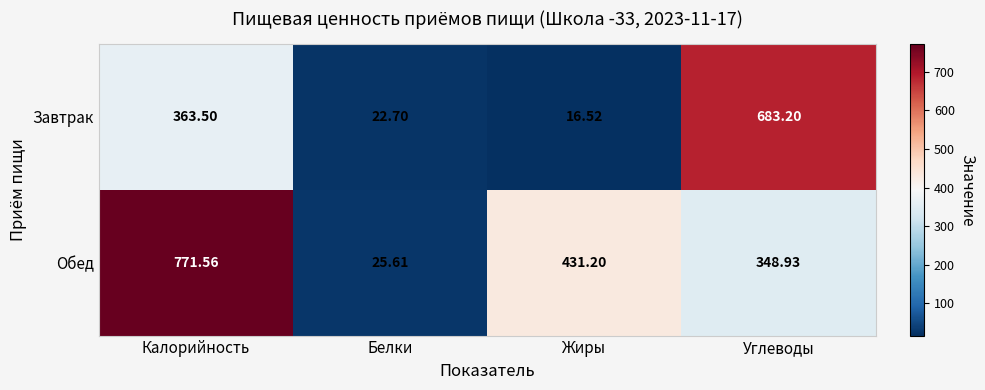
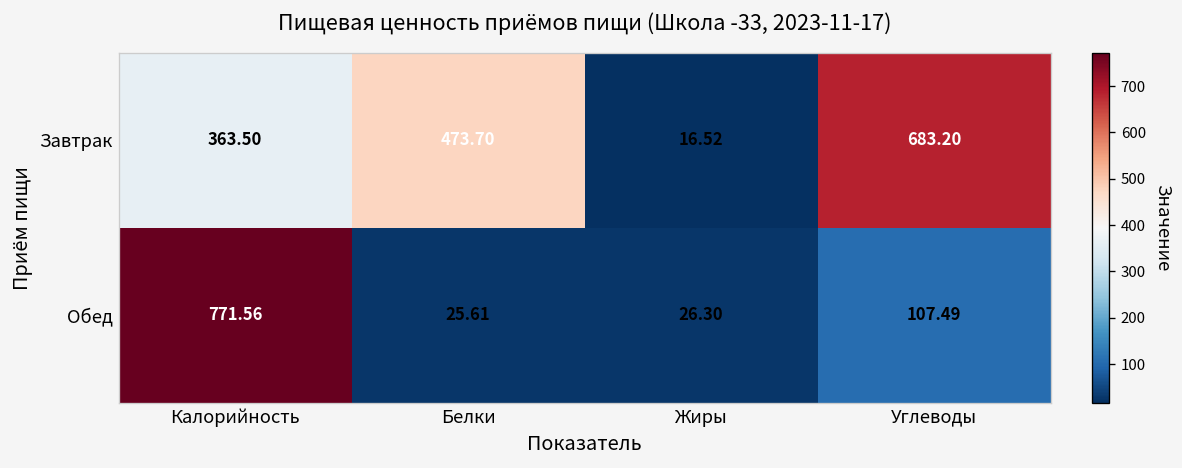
  {
    "Завтрак": {
      "Калорийность": 363.50,
-     "Белки": 22.70,
+     "Белки": 473.70,
      "Жиры": 16.52,
      "Углеводы": 683.20
    },
    "Обед": {
      "Калорийность": 771.56,
      "Белки": 25.61,
-     "Жиры": 431.20,
-     "Углеводы": 348.93
+     "Жиры": 26.30,
+     "Углеводы": 107.49
    }
  }
